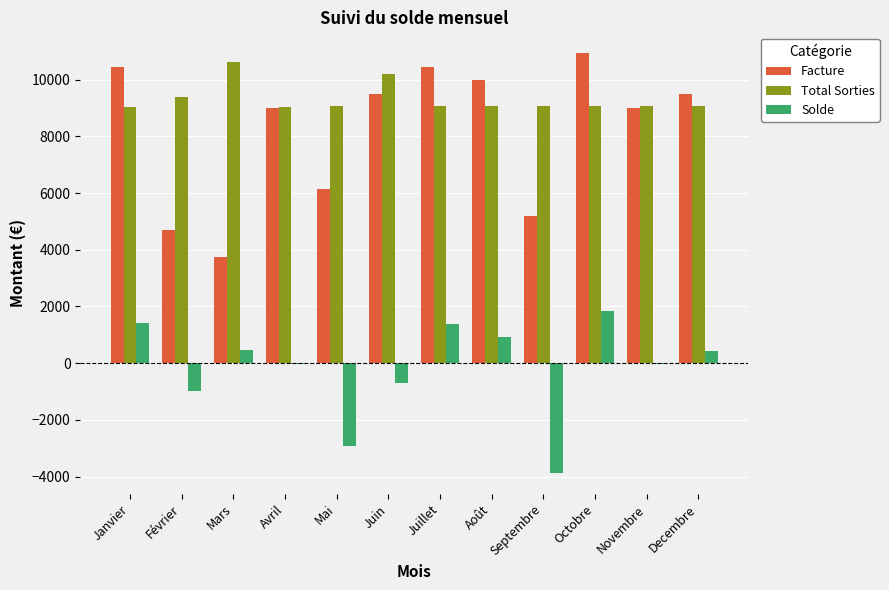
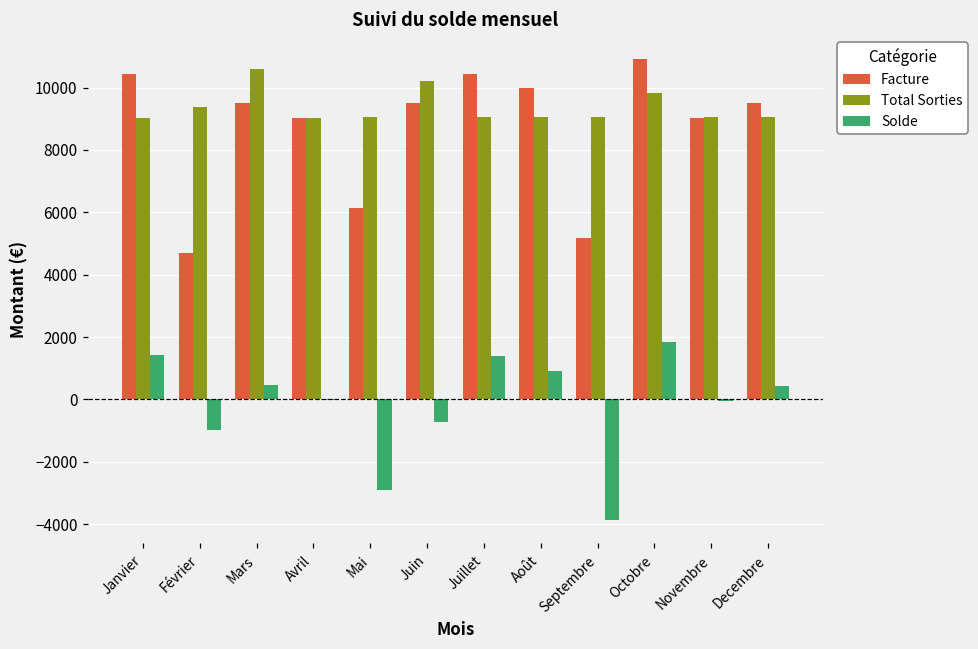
  {
    "Facture": {
      "Janvier": 10400,
      "Février": 4700,
-     "Mars": 3800,
+     "Mars": 9500,
      "Avril": 9000,
      "Mai": 6100,
      "Juin": 9500,
      "Juillet": 10400,
      "Août": 10000,
      "Septembre": 5200,
      "Octobre": 10900,
      "Novembre": 9000,
      "Decembre": 9500
    },
    "Total Sorties": {
      "Janvier": 9000,
      "Février": 9400,
      "Mars": 10600,
      "Avril": 9000,
      "Mai": 9100,
      "Juin": 10200,
      "Juillet": 9100,
      "Août": 9100,
      "Septembre": 9100,
-     "Octobre": 9100,
+     "Octobre": 9800,
      "Novembre": 9100,
      "Decembre": 9100
    },
    "Solde": {
      "Janvier": 1400,
      "Février": -1000,
      "Mars": 500,
      "Mai": -2900,
      "Juin": -700,
      "Juillet": 1400,
      "Août": 900,
      "Septembre": -3900,
      "Octobre": 1900,
      "Decembre": 400
    }
  }
